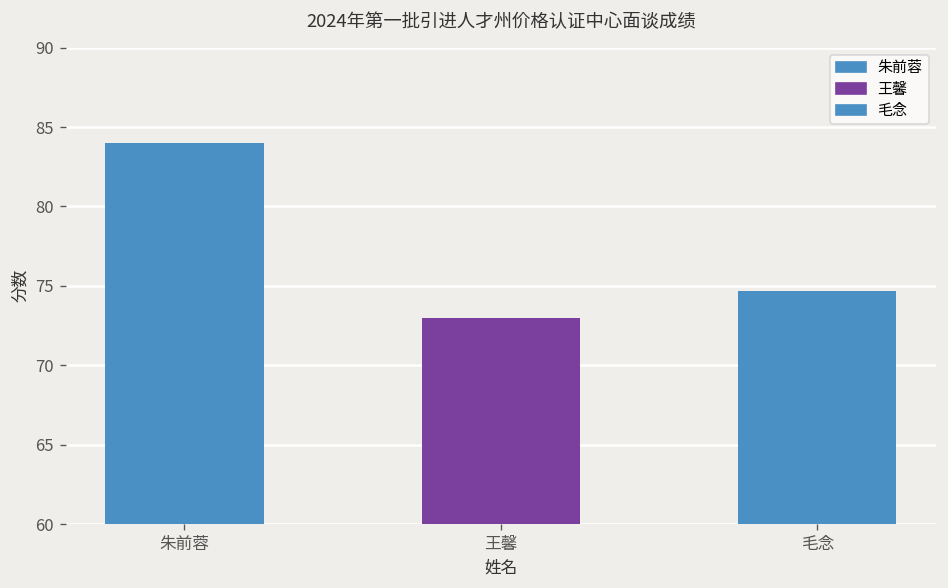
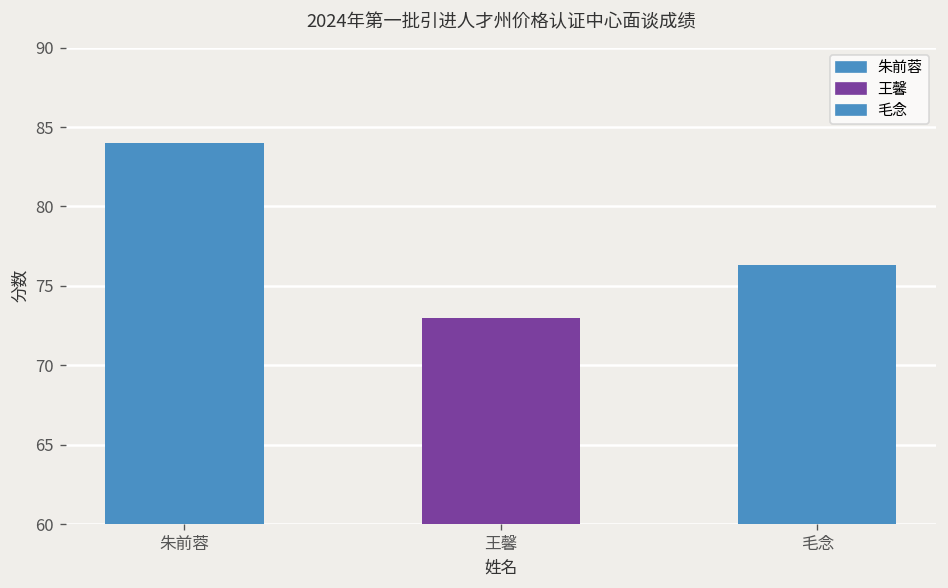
  {
    "朱前蓉": 84.0,
    "王馨": 73.0,
-   "毛念": 74.7
+   "毛念": 76.3
  }
